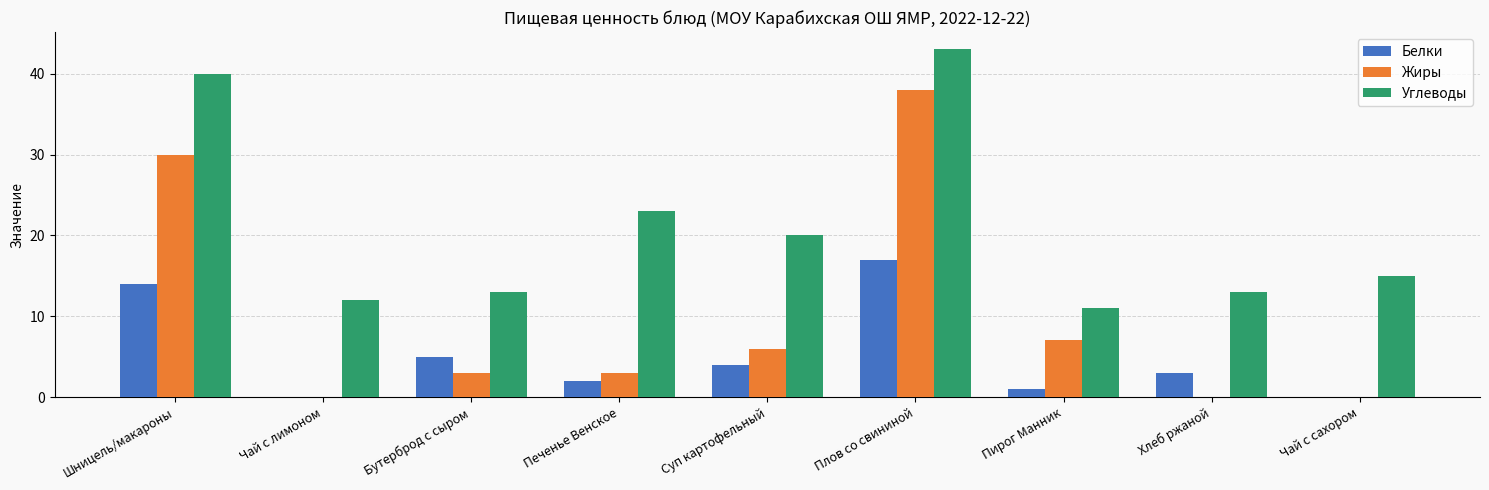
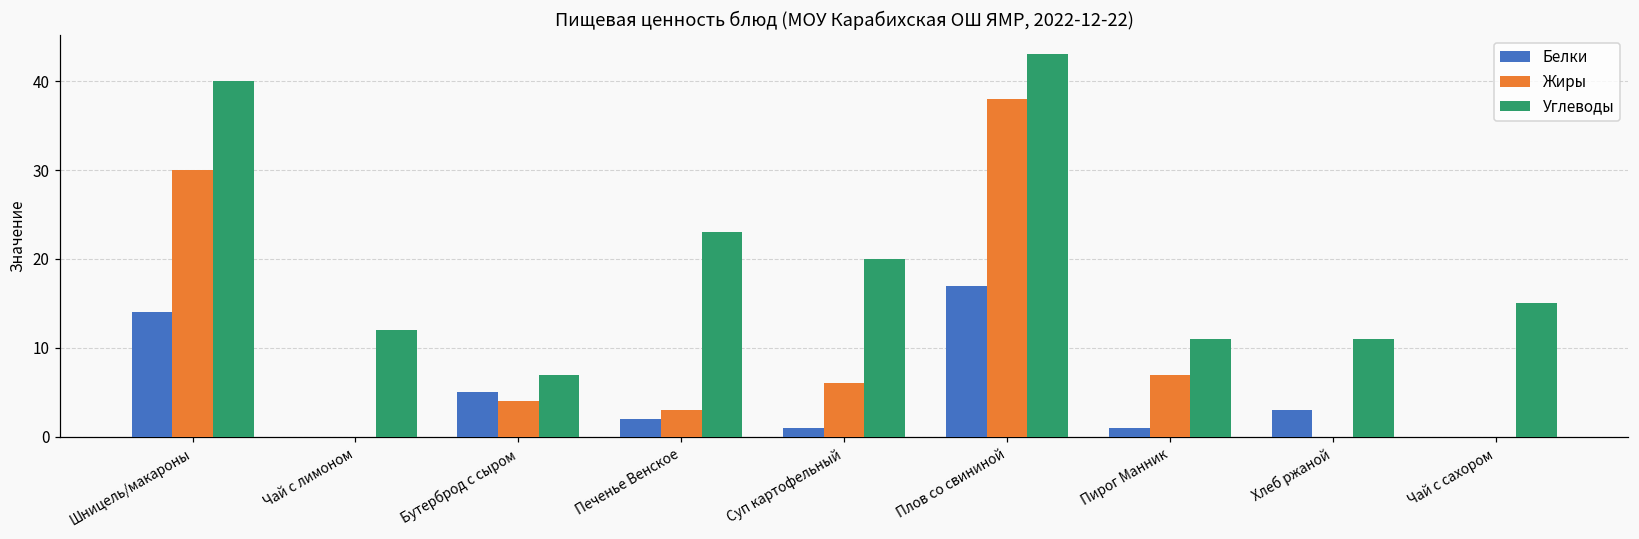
  {
    "Белки": {
      "Шницель/макароны": 14,
      "Чай с лимоном": 0,
      "Бутерброд с сыром": 5,
      "Печенье Венское": 2,
-     "Суп картофельный": 4,
+     "Суп картофельный": 1,
      "Плов со свининой": 17,
      "Пирог Манник": 1,
      "Хлеб ржаной": 3,
      "Чай с сахором": 0
    },
    "Жиры": {
      "Шницель/макароны": 30,
      "Чай с лимоном": 0,
-     "Бутерброд с сыром": 3,
+     "Бутерброд с сыром": 4,
      "Печенье Венское": 3,
      "Суп картофельный": 6,
      "Плов со свининой": 38,
      "Пирог Манник": 7,
      "Хлеб ржаной": 0,
      "Чай с сахором": 0
    },
    "Углеводы": {
      "Шницель/макароны": 40,
      "Чай с лимоном": 12,
-     "Бутерброд с сыром": 13,
+     "Бутерброд с сыром": 7,
      "Печенье Венское": 23,
      "Суп картофельный": 20,
      "Плов со свининой": 43,
      "Пирог Манник": 11,
-     "Хлеб ржаной": 13,
+     "Хлеб ржаной": 11,
      "Чай с сахором": 15
    }
  }
